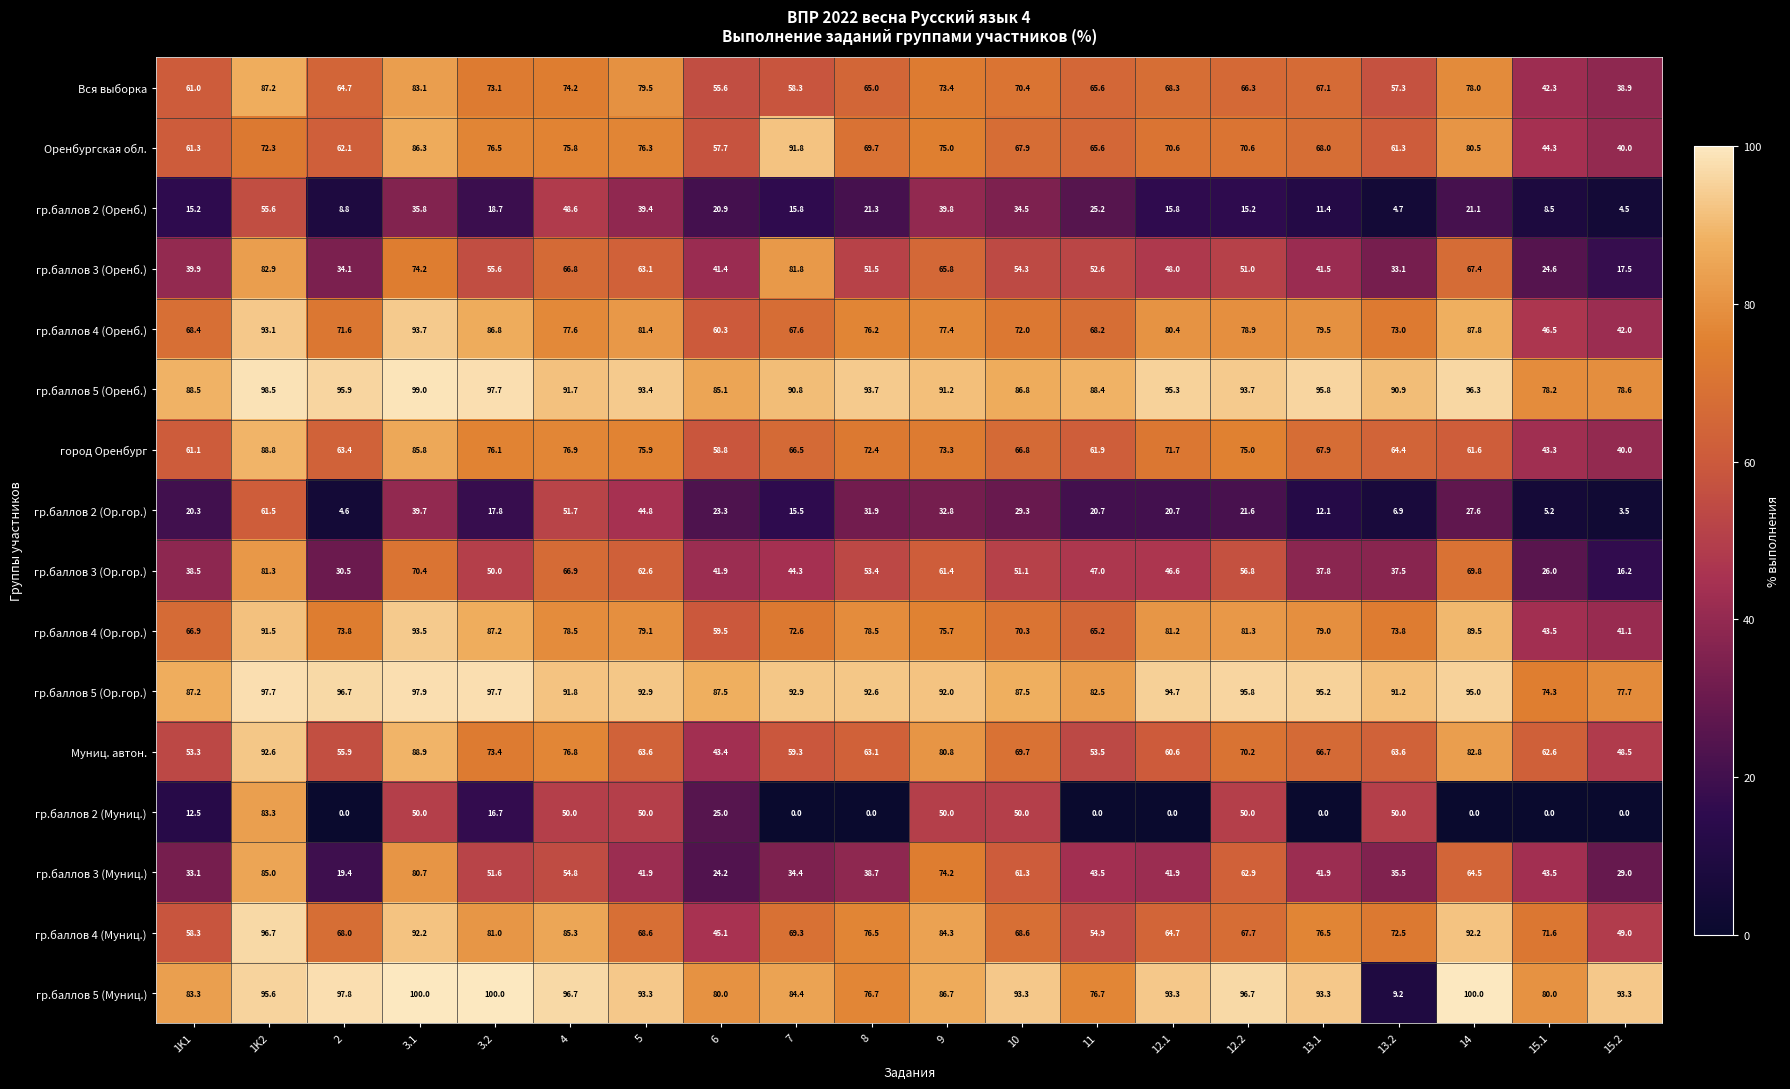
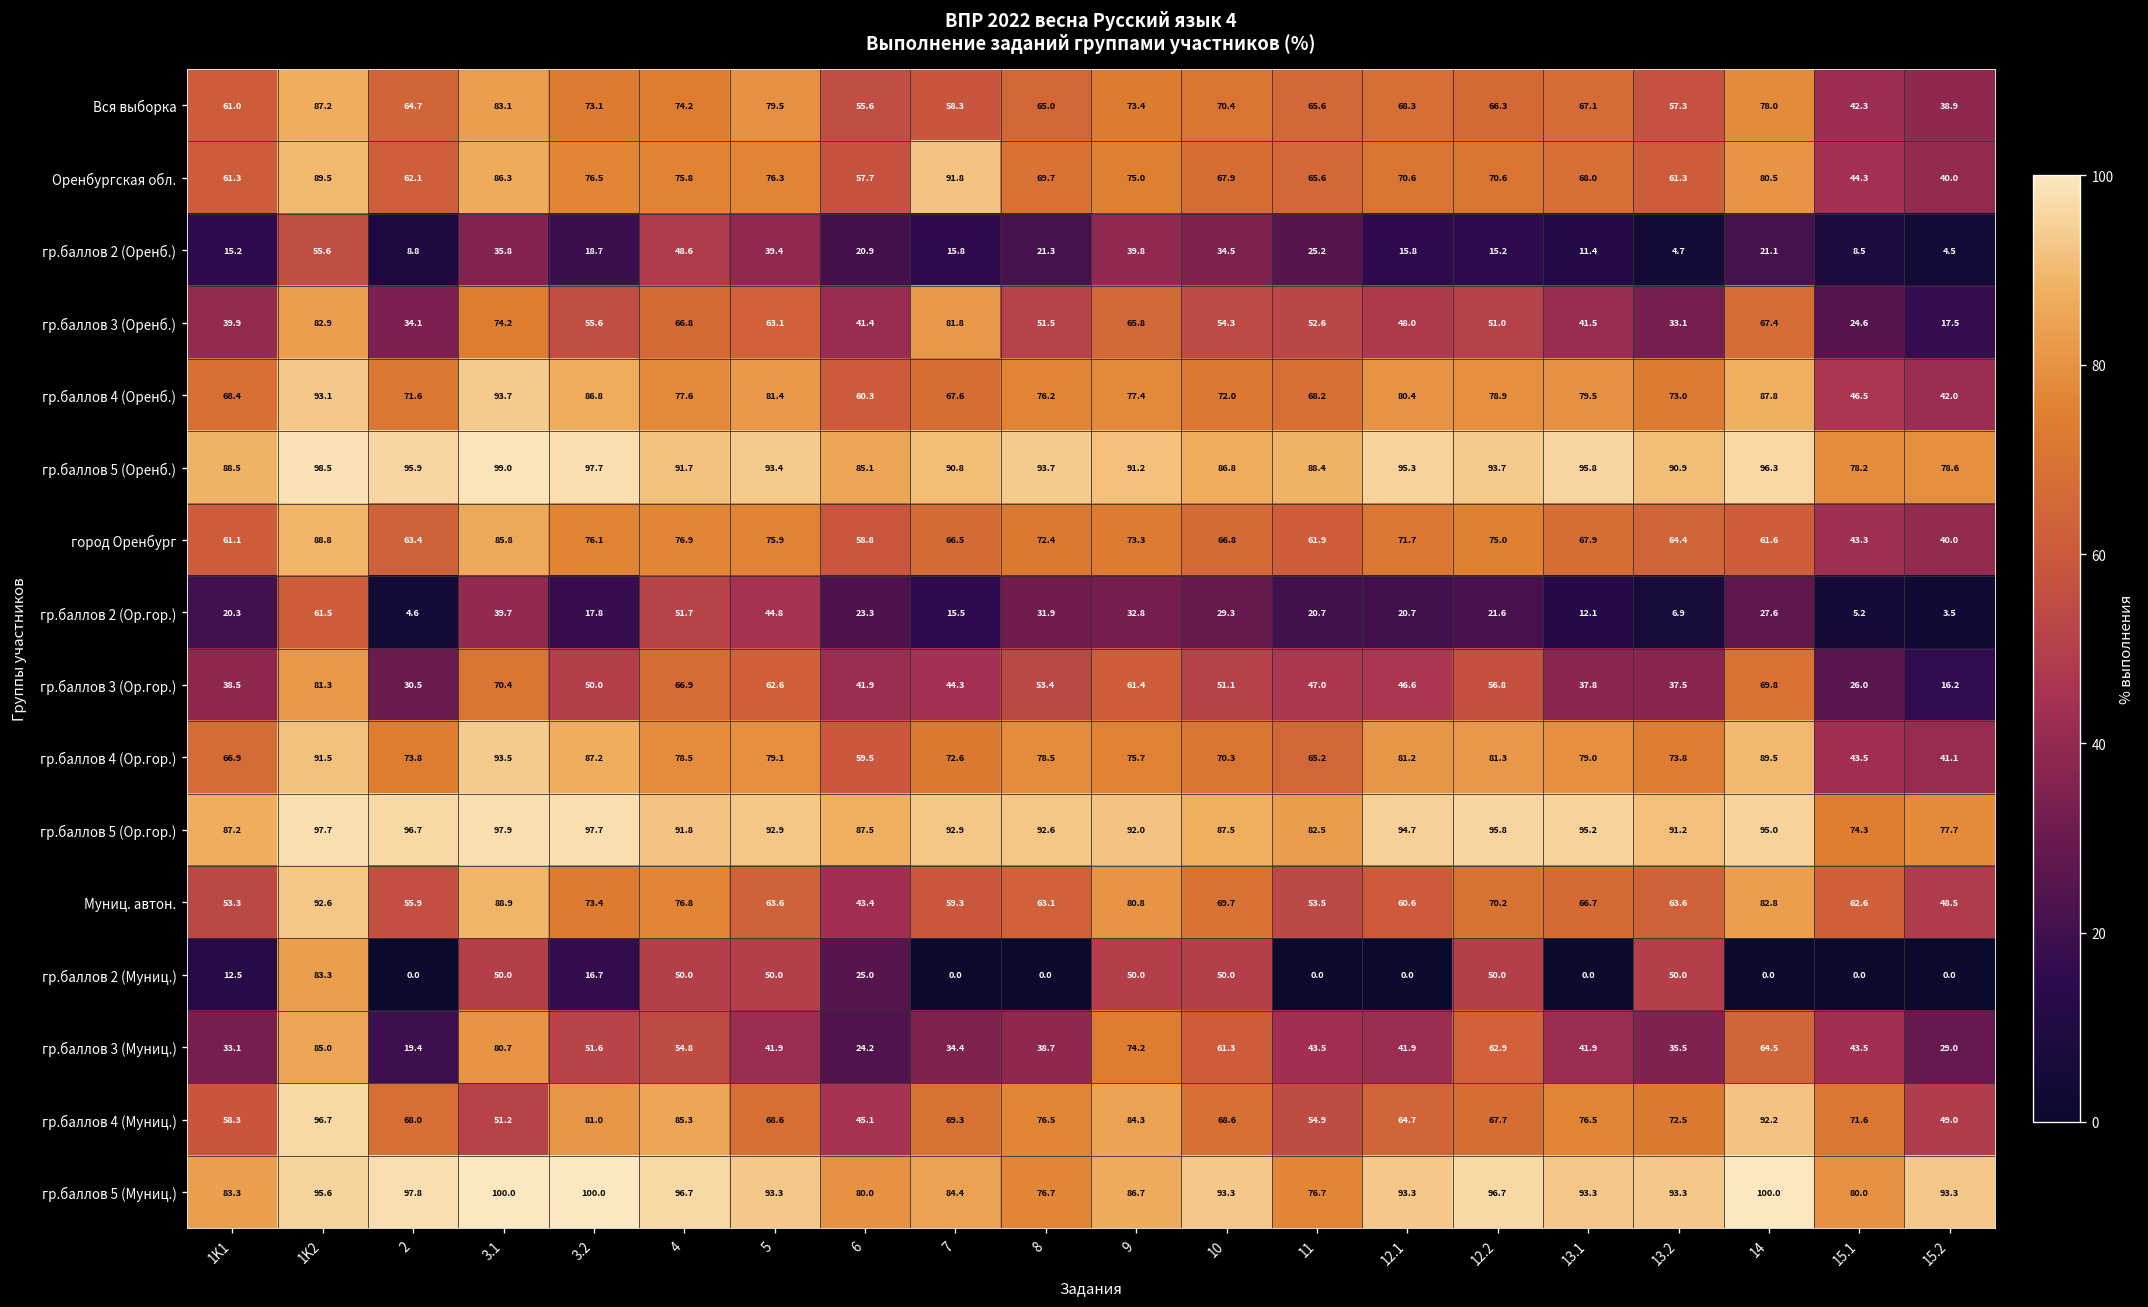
  {
    "Оренбургская обл.": {
      "1K1": 61.3,
-     "1K2": 72.3,
+     "1K2": 89.5,
      "2": 62.1,
      "3.1": 86.3,
      "3.2": 76.5,
      "4": 75.8,
      "5": 76.3,
      "6": 57.7,
      "7": 91.8,
      "8": 69.7,
      "9": 75.0,
      "10": 67.9,
      "11": 65.6,
      "12.1": 70.6,
      "12.2": 70.6,
      "13.1": 68.0,
      "13.2": 61.3,
      "14": 80.5,
      "15.1": 44.3,
      "15.2": 40.0
    },
    "гр.баллов 4 (Муниц.)": {
      "1K1": 58.3,
      "1K2": 96.7,
      "2": 68.0,
-     "3.1": 92.2,
+     "3.1": 51.2,
      "3.2": 81.0,
      "4": 85.3,
      "5": 68.6,
      "6": 45.1,
      "7": 69.3,
      "8": 76.5,
      "9": 84.3,
      "10": 68.6,
      "11": 54.9,
      "12.1": 64.7,
      "12.2": 67.7,
      "13.1": 76.5,
      "13.2": 72.5,
      "14": 92.2,
      "15.1": 71.6,
      "15.2": 49.0
    },
    "гр.баллов 5 (Муниц.)": {
      "1K1": 83.3,
      "1K2": 95.6,
      "2": 97.8,
      "3.1": 100.0,
      "3.2": 100.0,
      "4": 96.7,
      "5": 93.3,
      "6": 80.0,
      "7": 84.4,
      "8": 76.7,
      "9": 86.7,
      "10": 93.3,
      "11": 76.7,
      "12.1": 93.3,
      "12.2": 96.7,
      "13.1": 93.3,
-     "13.2": 9.2,
+     "13.2": 93.3,
      "14": 100.0,
      "15.1": 80.0,
      "15.2": 93.3
    }
  }
